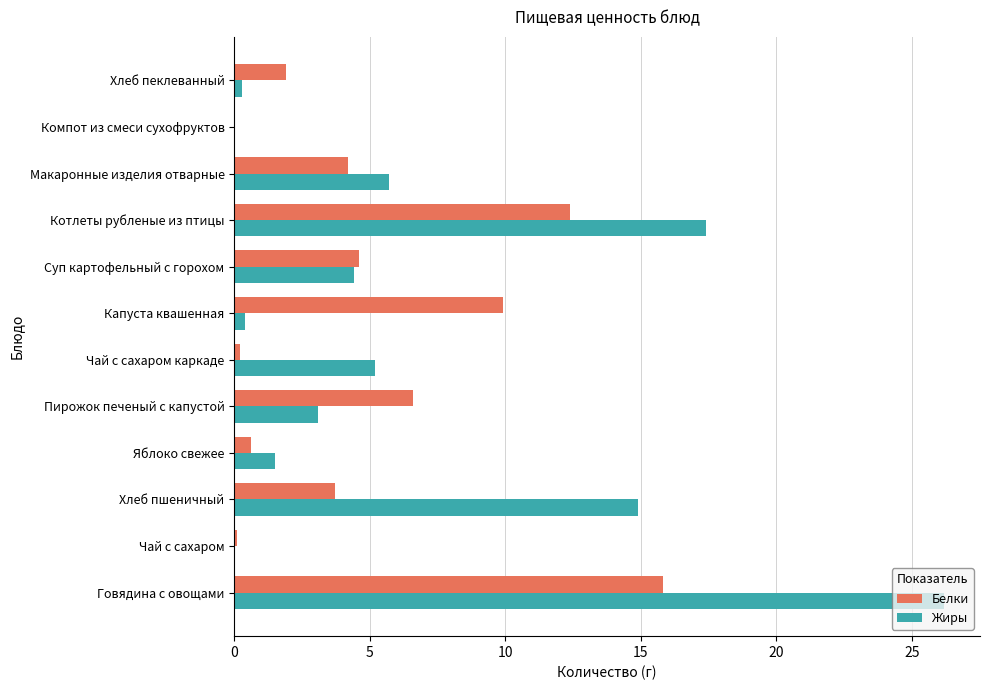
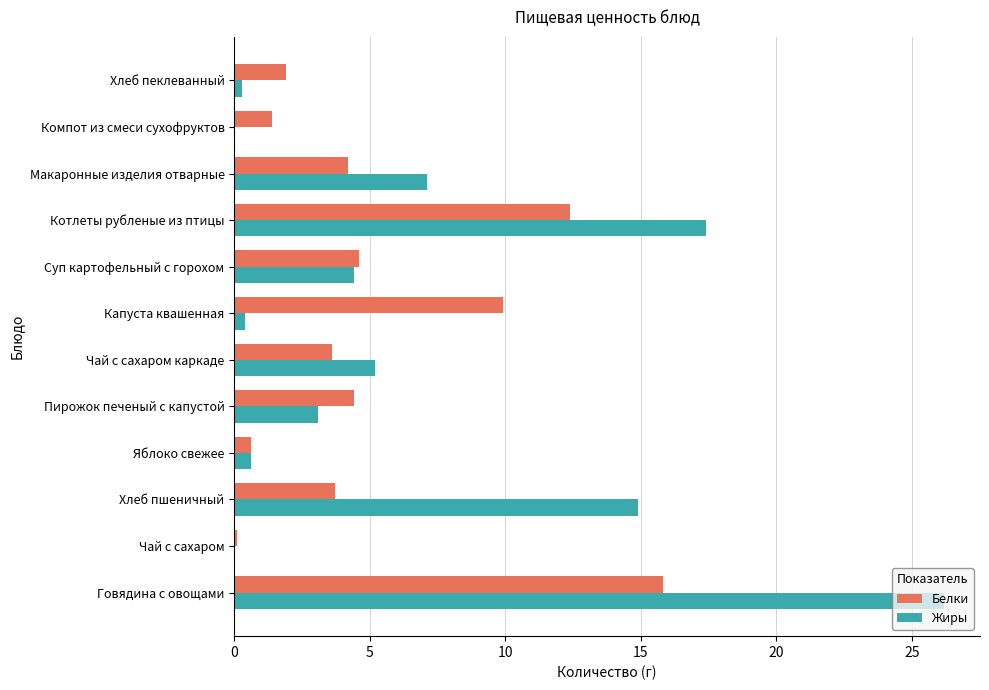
  {
    "Белки": {
      "Хлеб пеклеванный": 1.9,
-     "Компот из смеси сухофруктов": 0.0,
+     "Компот из смеси сухофруктов": 1.4,
      "Макаронные изделия отварные": 4.2,
      "Котлеты рубленые из птицы": 12.4,
      "Суп картофельный с горохом": 4.6,
      "Капуста квашенная": 9.9,
-     "Чай с сахаром каркаде": 0.2,
-     "Пирожок печеный с капустой": 6.6,
+     "Чай с сахаром каркаде": 3.6,
+     "Пирожок печеный с капустой": 4.4,
      "Яблоко свежее": 0.6,
      "Хлеб пшеничный": 3.7,
      "Чай с сахаром": 0.1,
      "Говядина с овощами": 15.8
    },
    "Жиры": {
      "Хлеб пеклеванный": 0.3,
      "Компот из смеси сухофруктов": 0.0,
-     "Макаронные изделия отварные": 5.7,
+     "Макаронные изделия отварные": 7.1,
      "Котлеты рубленые из птицы": 17.4,
      "Суп картофельный с горохом": 4.4,
      "Капуста квашенная": 0.4,
      "Чай с сахаром каркаде": 5.2,
      "Пирожок печеный с капустой": 3.1,
-     "Яблоко свежее": 1.5,
+     "Яблоко свежее": 0.6,
      "Хлеб пшеничный": 14.9,
      "Чай с сахаром": 0.0
    }
  }
